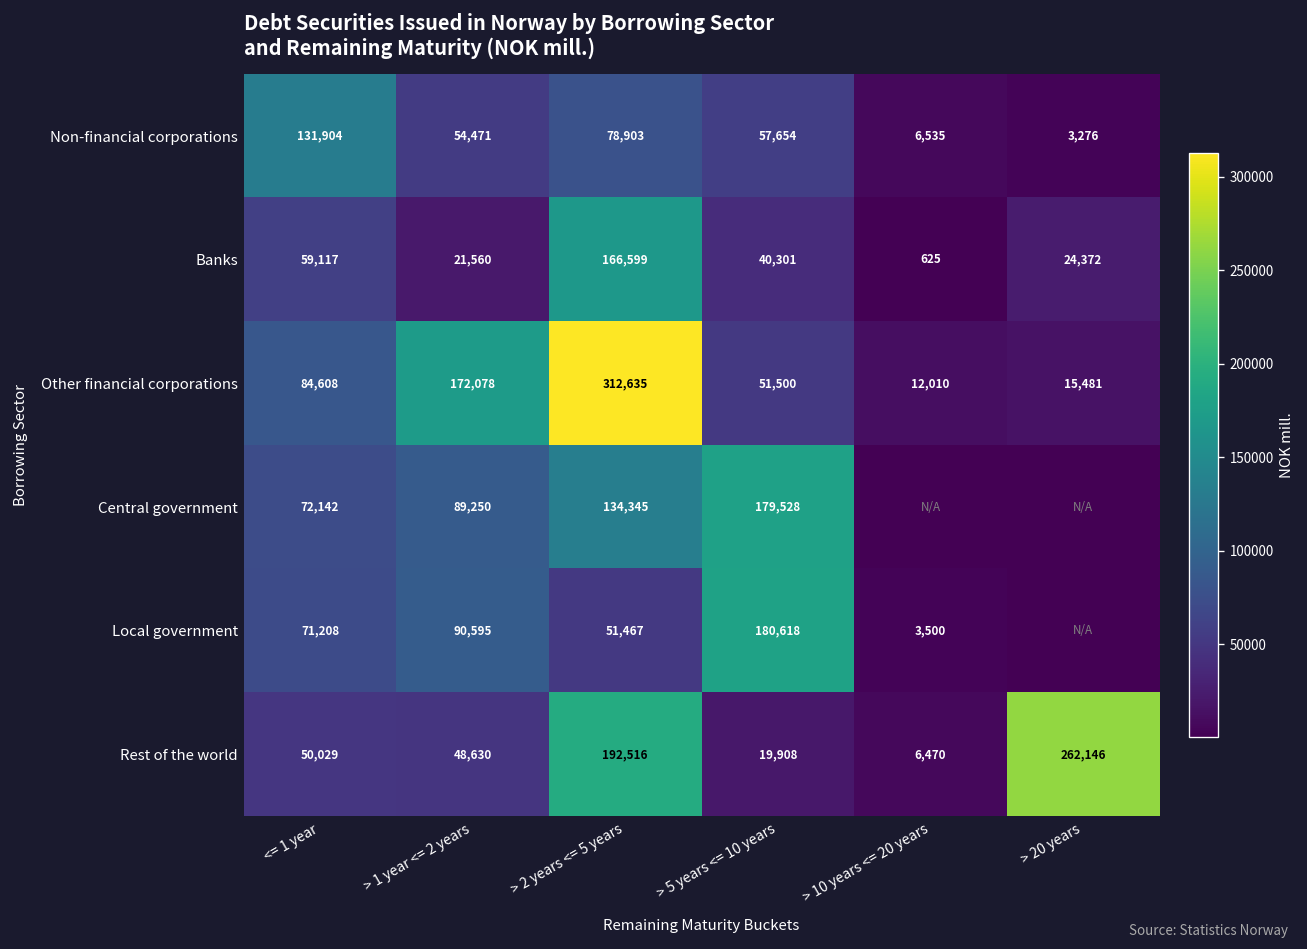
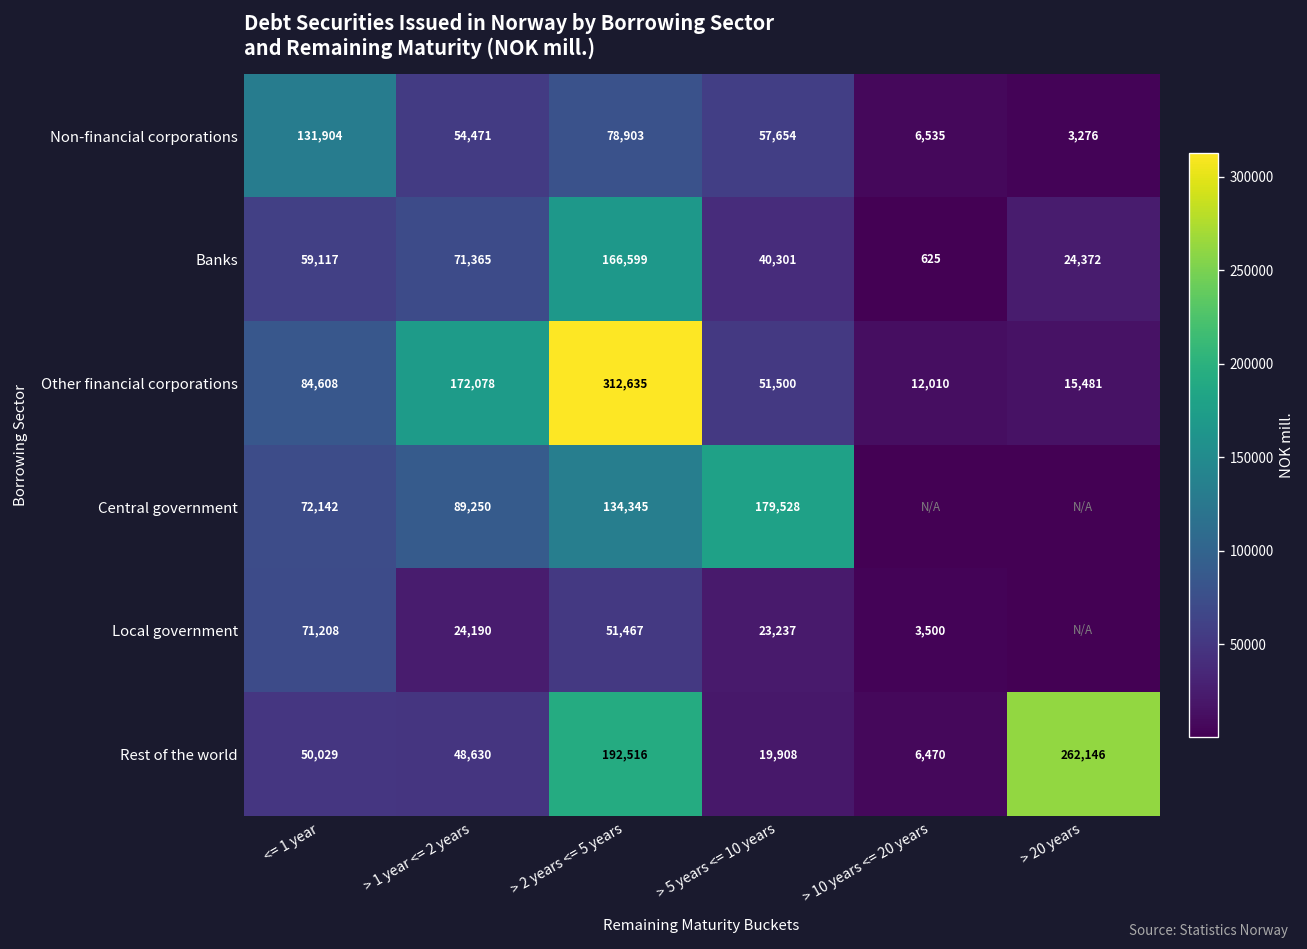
  {
    "Non-financial corporations": {
      "<= 1 year": "131,904",
      "> 1 year <= 2 years": "54,471",
      "> 2 years <= 5 years": "78,903",
      "> 5 years <= 10 years": "57,654",
      "> 10 years <= 20 years": "6,535",
      "> 20 years": "3,276"
    },
    "Banks": {
      "<= 1 year": "59,117",
-     "> 1 year <= 2 years": "21,560",
+     "> 1 year <= 2 years": "71,365",
      "> 2 years <= 5 years": "166,599",
      "> 5 years <= 10 years": "40,301",
      "> 10 years <= 20 years": "625",
      "> 20 years": "24,372"
    },
    "Other financial corporations": {
      "<= 1 year": "84,608",
      "> 1 year <= 2 years": "172,078",
      "> 2 years <= 5 years": "312,635",
      "> 5 years <= 10 years": "51,500",
      "> 10 years <= 20 years": "12,010",
      "> 20 years": "15,481"
    },
    "Central government": {
      "<= 1 year": "72,142",
      "> 1 year <= 2 years": "89,250",
      "> 2 years <= 5 years": "134,345",
      "> 5 years <= 10 years": "179,528"
    },
    "Local government": {
      "<= 1 year": "71,208",
-     "> 1 year <= 2 years": "90,595",
+     "> 1 year <= 2 years": "24,190",
      "> 2 years <= 5 years": "51,467",
-     "> 5 years <= 10 years": "180,618",
+     "> 5 years <= 10 years": "23,237",
      "> 10 years <= 20 years": "3,500"
    },
    "Rest of the world": {
      "<= 1 year": "50,029",
      "> 1 year <= 2 years": "48,630",
      "> 2 years <= 5 years": "192,516",
      "> 5 years <= 10 years": "19,908",
      "> 10 years <= 20 years": "6,470",
      "> 20 years": "262,146"
    }
  }
